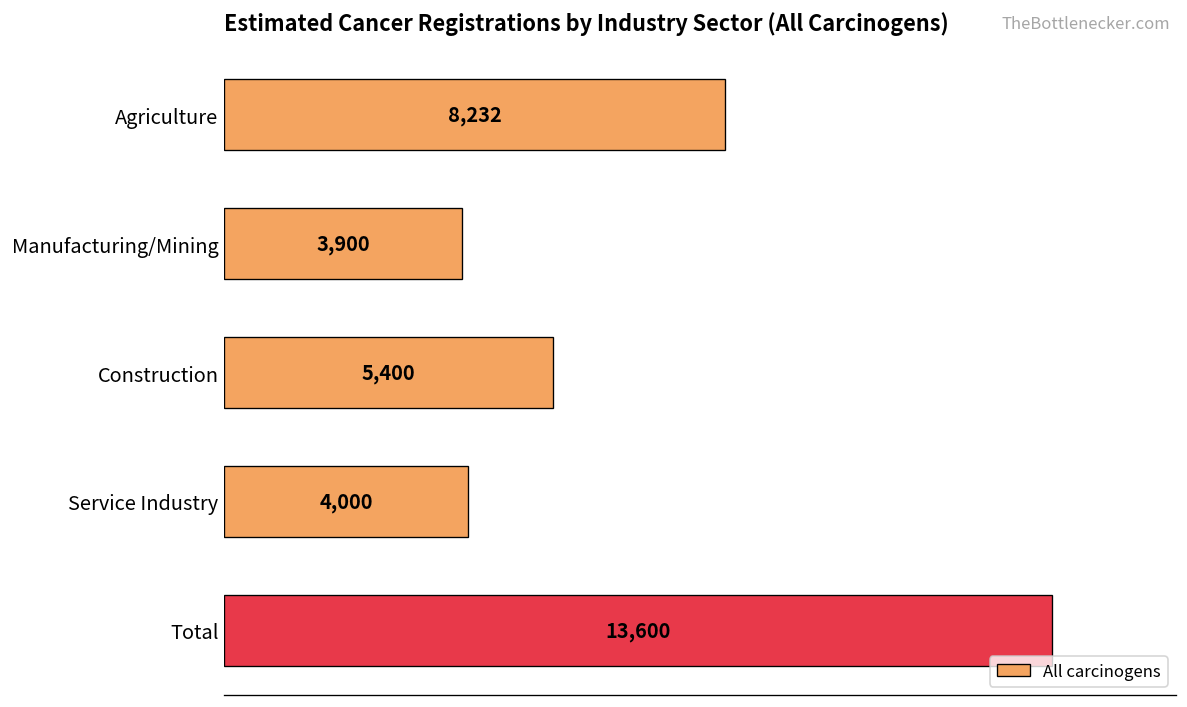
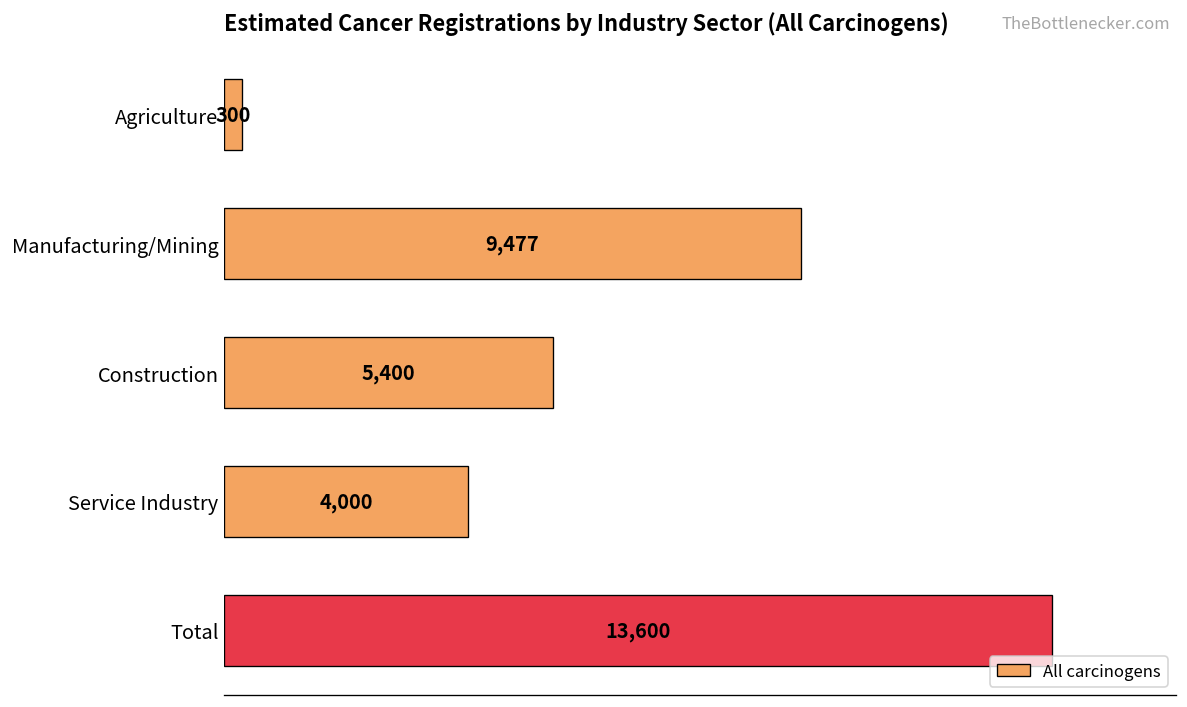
  {
-   "Agriculture": "8,232",
-   "Manufacturing/Mining": "3,900",
+   "Agriculture": "300",
+   "Manufacturing/Mining": "9,477",
    "Construction": "5,400",
    "Service Industry": "4,000",
    "Total": "13,600"
  }
